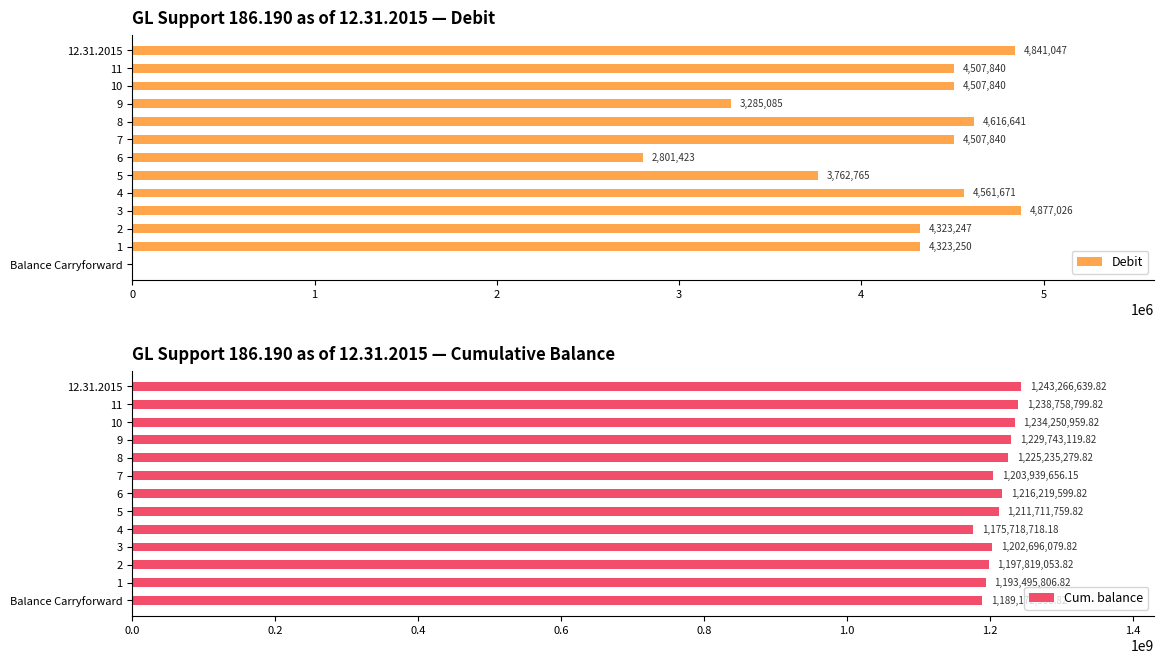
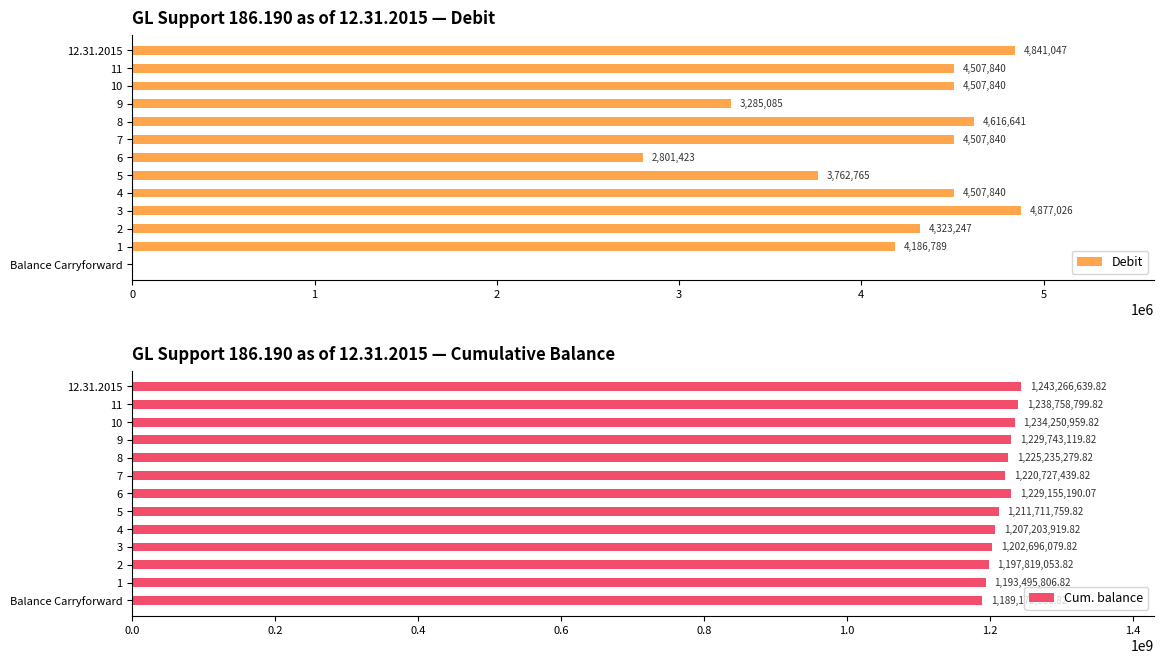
  {
    "GL Support 186.190 as of 12.31.2015 — Debit": {
      "12.31.2015": "4,841,047",
      "11": "4,507,840",
      "10": "4,507,840",
      "9": "3,285,085",
      "8": "4,616,641",
      "7": "4,507,840",
      "6": "2,801,423",
      "5": "3,762,765",
-     "4": "4,561,671",
+     "4": "4,507,840",
      "3": "4,877,026",
      "2": "4,323,247",
-     "1": "4,323,250"
+     "1": "4,186,789"
    },
    "GL Support 186.190 as of 12.31.2015 — Cumulative Balance": {
      "12.31.2015": "1,243,266,639.82",
      "11": "1,238,758,799.82",
      "10": "1,234,250,959.82",
      "9": "1,229,743,119.82",
      "8": "1,225,235,279.82",
-     "7": "1,203,939,656.15",
-     "6": "1,216,219,599.82",
+     "7": "1,220,727,439.82",
+     "6": "1,229,155,190.07",
      "5": "1,211,711,759.82",
-     "4": "1,175,718,718.18",
+     "4": "1,207,203,919.82",
      "3": "1,202,696,079.82",
      "2": "1,197,819,053.82"
    }
  }
